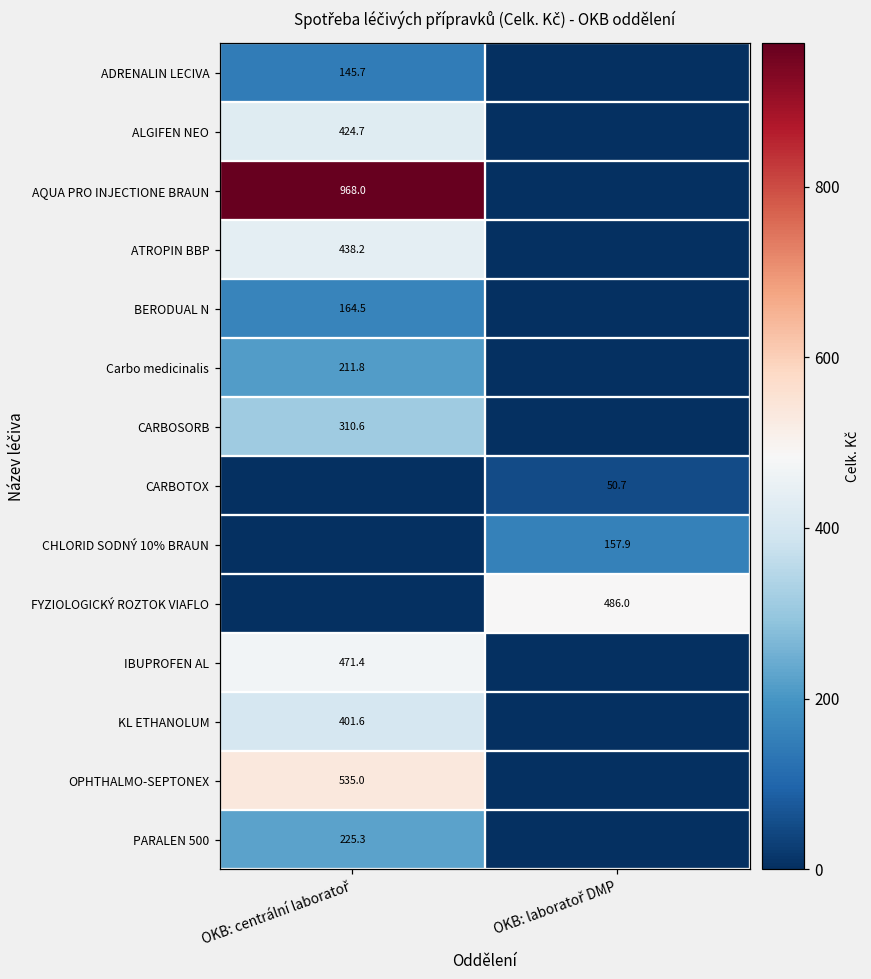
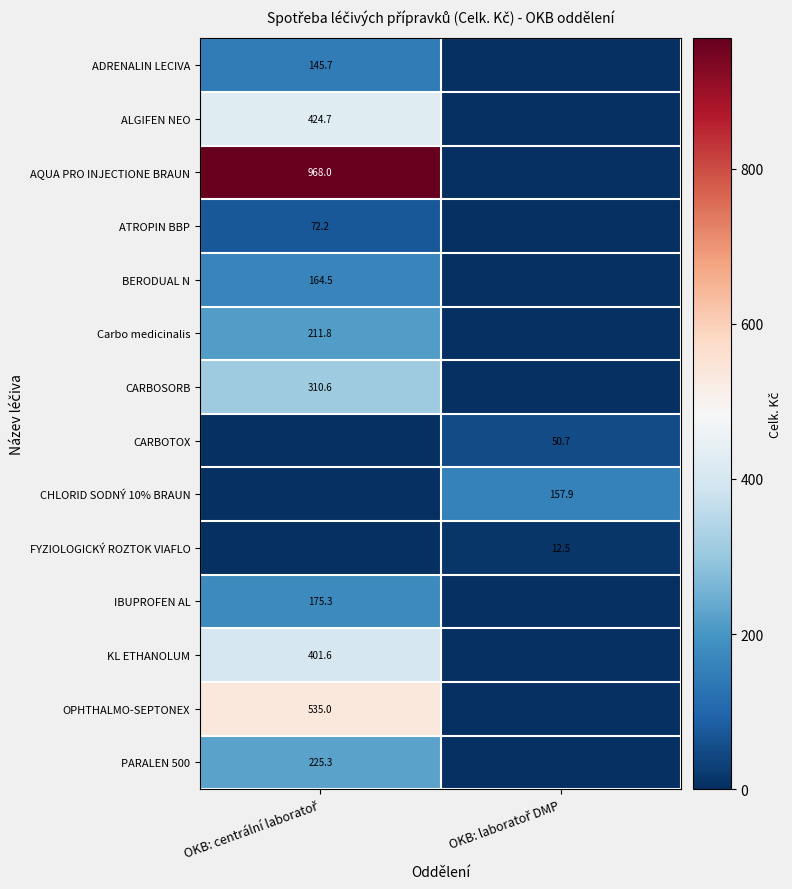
  {
    "ADRENALIN LECIVA": {
      "OKB: centrální laboratoř": 145.7
    },
    "ALGIFEN NEO": {
      "OKB: centrální laboratoř": 424.7
    },
    "AQUA PRO INJECTIONE BRAUN": {
      "OKB: centrální laboratoř": 968.0
    },
    "ATROPIN BBP": {
-     "OKB: centrální laboratoř": 438.2
+     "OKB: centrální laboratoř": 72.2
    },
    "BERODUAL N": {
      "OKB: centrální laboratoř": 164.5
    },
    "Carbo medicinalis": {
      "OKB: centrální laboratoř": 211.8
    },
    "CARBOSORB": {
      "OKB: centrální laboratoř": 310.6
    },
    "CARBOTOX": {
      "OKB: laboratoř DMP": 50.7
    },
    "CHLORID SODNÝ 10% BRAUN": {
      "OKB: laboratoř DMP": 157.9
    },
    "FYZIOLOGICKÝ ROZTOK VIAFLO": {
-     "OKB: laboratoř DMP": 486.0
+     "OKB: laboratoř DMP": 12.5
    },
    "IBUPROFEN AL": {
-     "OKB: centrální laboratoř": 471.4
+     "OKB: centrální laboratoř": 175.3
    },
    "KL ETHANOLUM": {
      "OKB: centrální laboratoř": 401.6
    },
    "OPHTHALMO-SEPTONEX": {
      "OKB: centrální laboratoř": 535.0
    },
    "PARALEN 500": {
      "OKB: centrální laboratoř": 225.3
    }
  }
